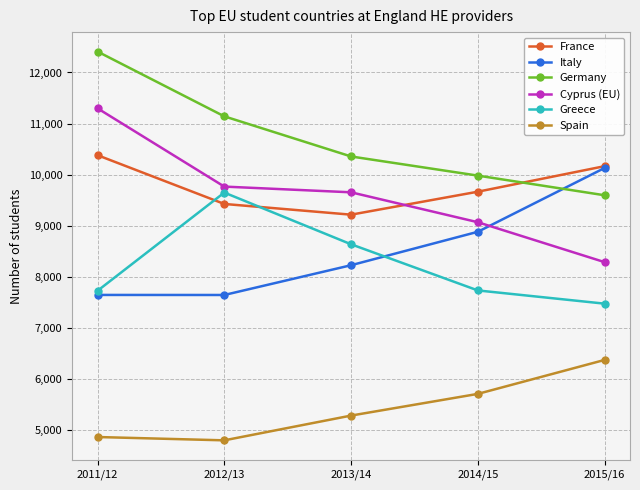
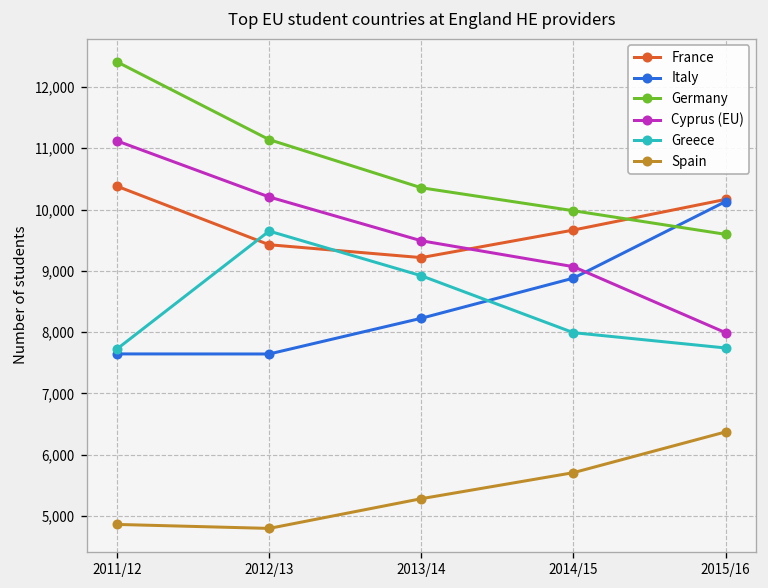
  {
    "Italy": {
      "2011/12": "7,600",
      "2012/13": "7,600",
      "2013/14": "8,200",
      "2014/15": "8,900"
    },
    "Germany": {
      "2011/12": "12,400",
      "2012/13": "11,100",
      "2013/14": "10,400",
      "2014/15": "10,000",
      "2015/16": "9,600"
    },
    "Cyprus (EU)": {
-     "2011/12": "11,300",
-     "2012/13": "9,800",
-     "2013/14": "9,700",
+     "2011/12": "11,100",
+     "2012/13": "10,200",
+     "2013/14": "9,500",
      "2014/15": "9,100",
-     "2015/16": "8,300"
+     "2015/16": "8,000"
    },
    "Greece": {
      "2011/12": "7,700",
      "2012/13": "9,600",
-     "2013/14": "8,600",
-     "2014/15": "7,700",
-     "2015/16": "7,500"
+     "2013/14": "8,900",
+     "2014/15": "8,000",
+     "2015/16": "7,700"
    }
  }
